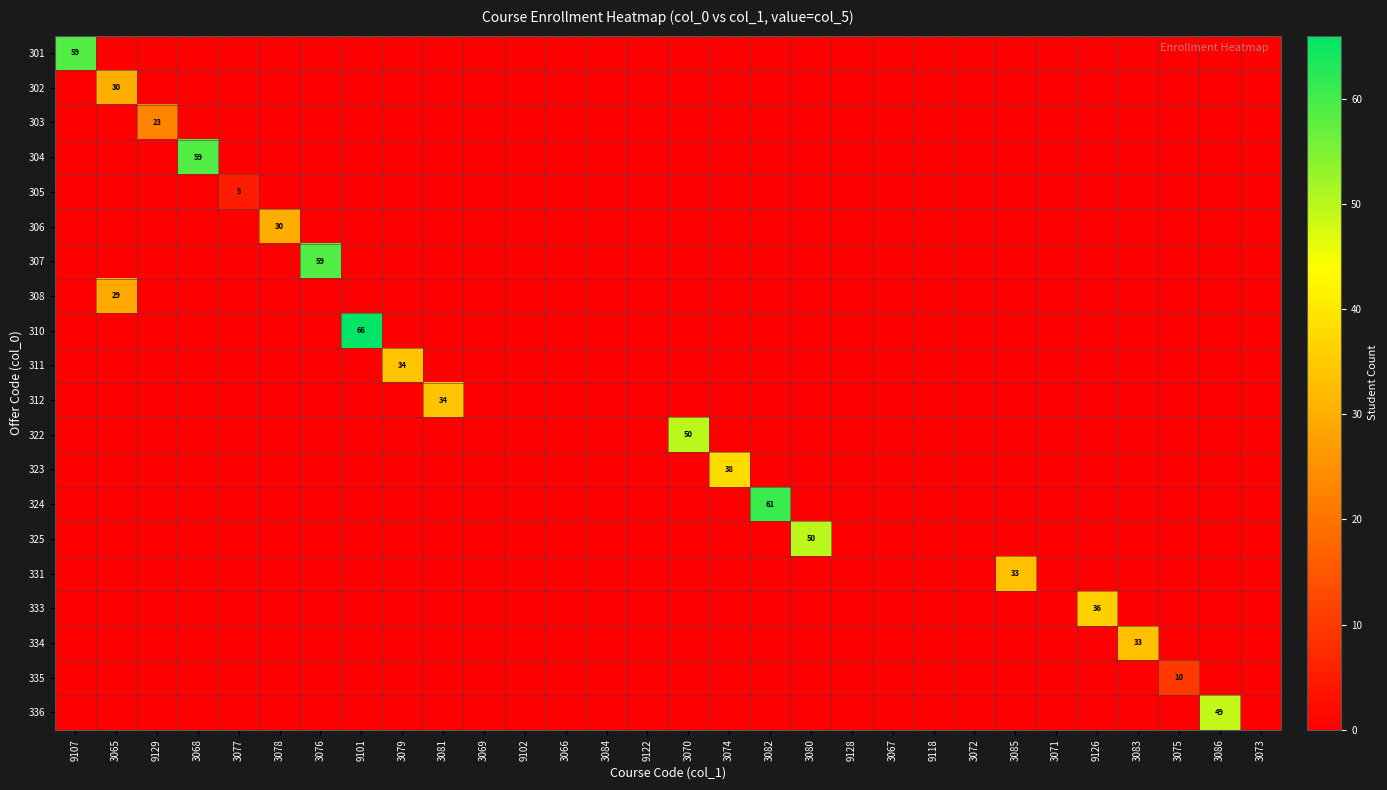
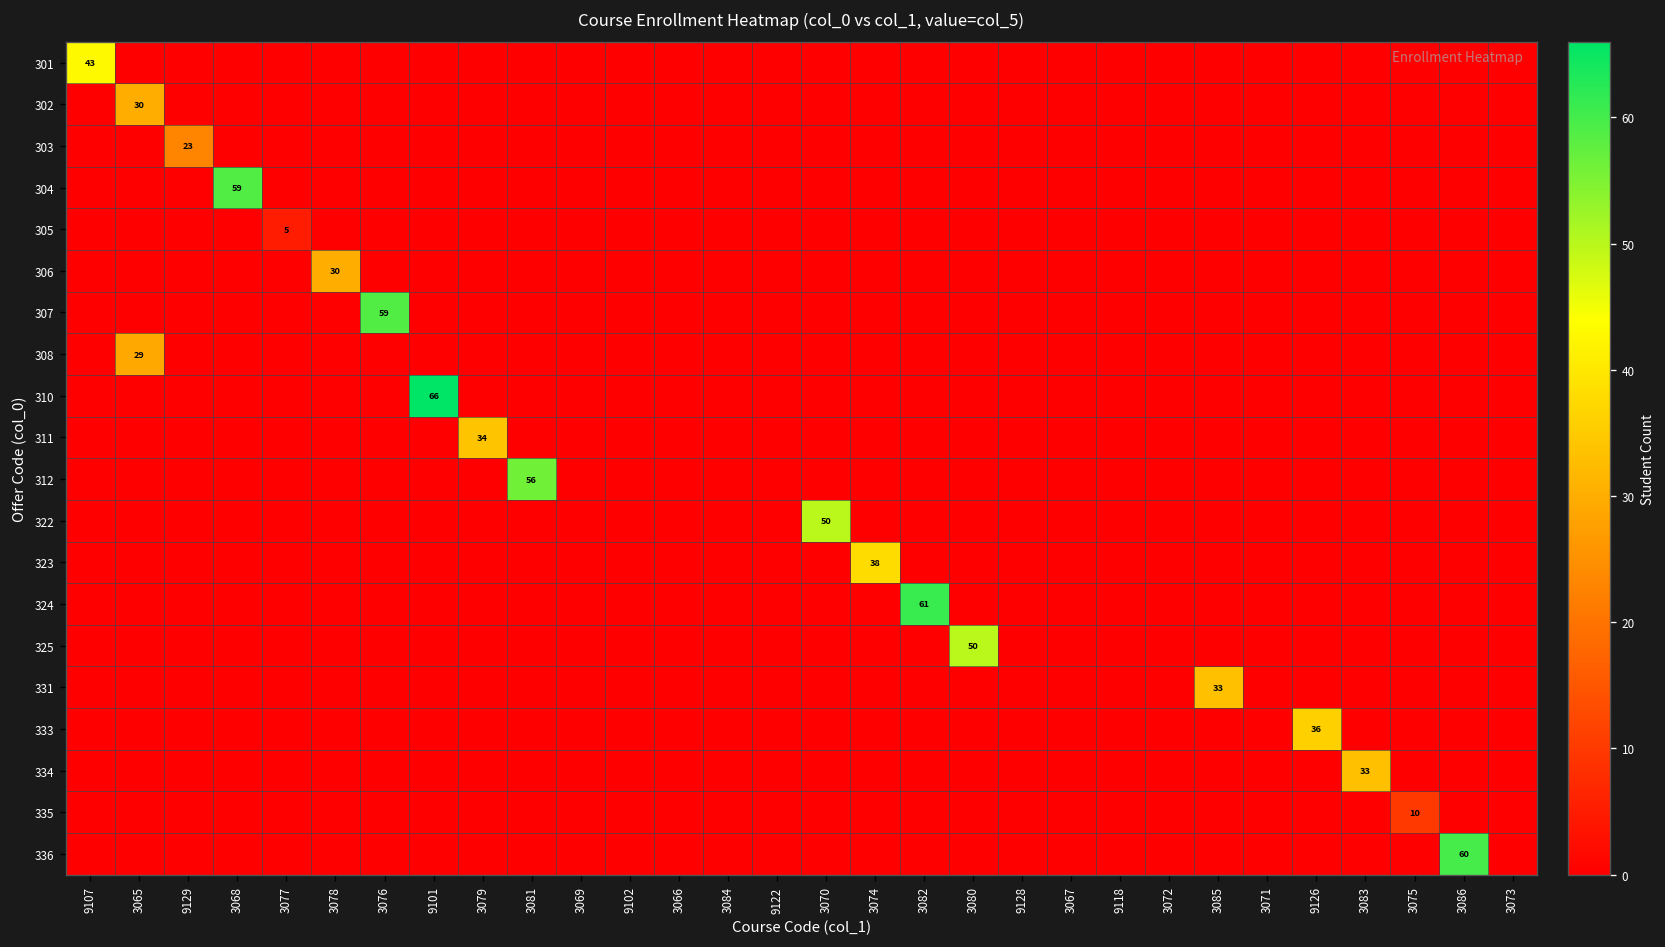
  {
    "301": {
-     "9107": 59
+     "9107": 43
    },
    "302": {
      "3065": 30
    },
    "303": {
      "9129": 23
    },
    "304": {
      "3068": 59
    },
    "305": {
      "3077": 5
    },
    "306": {
      "3078": 30
    },
    "307": {
      "3076": 59
    },
    "308": {
      "3065": 29
    },
    "310": {
      "9101": 66
    },
    "311": {
      "3079": 34
    },
    "312": {
-     "3081": 34
+     "3081": 56
    },
    "322": {
      "3070": 50
    },
    "323": {
      "3074": 38
    },
    "324": {
      "3082": 61
    },
    "325": {
      "3080": 50
    },
    "331": {
      "3085": 33
    },
    "333": {
      "9126": 36
    },
    "334": {
      "3083": 33
    },
    "335": {
      "3075": 10
    },
    "336": {
-     "3086": 49
+     "3086": 60
    }
  }
